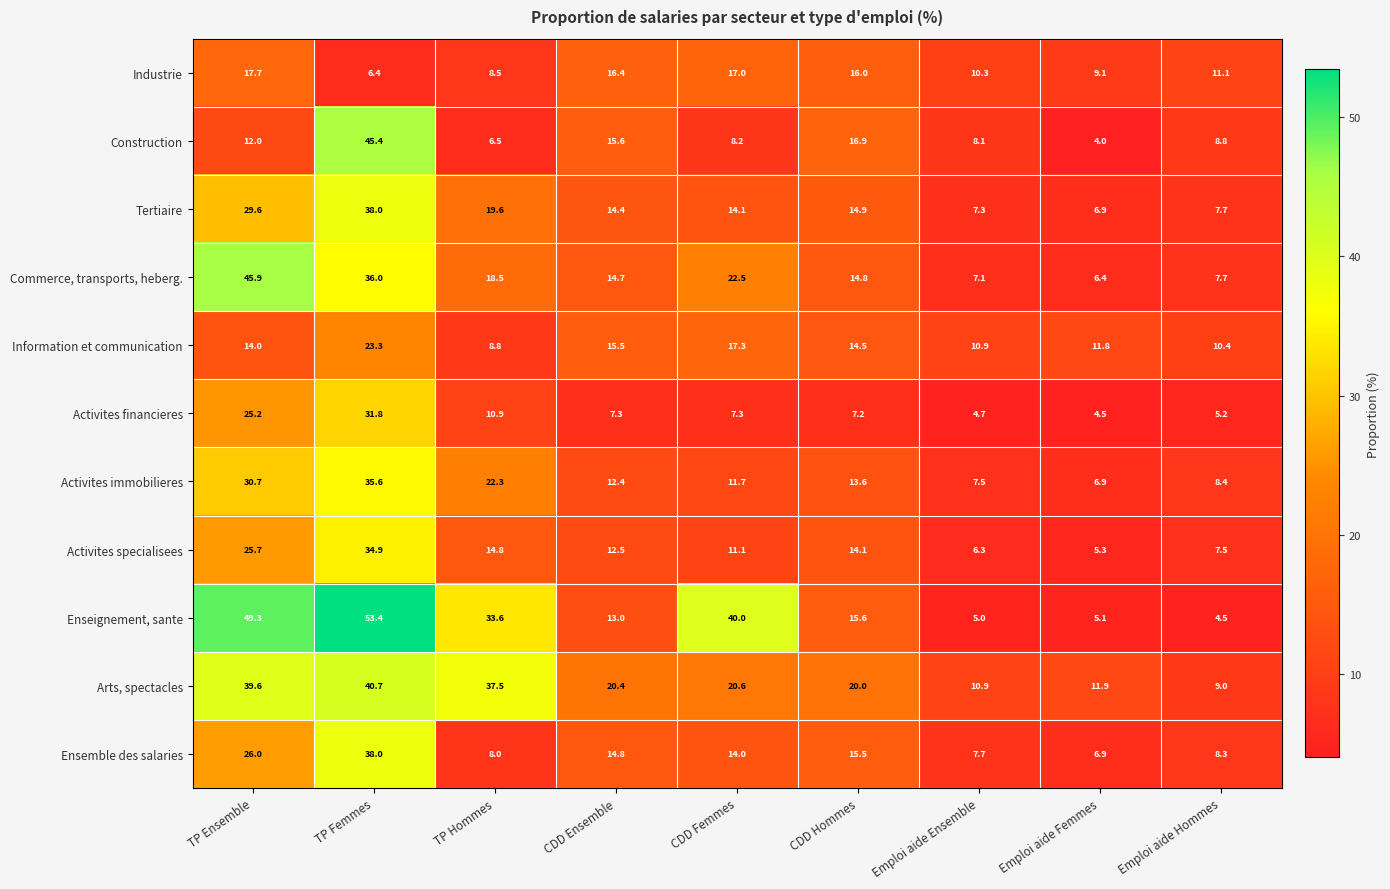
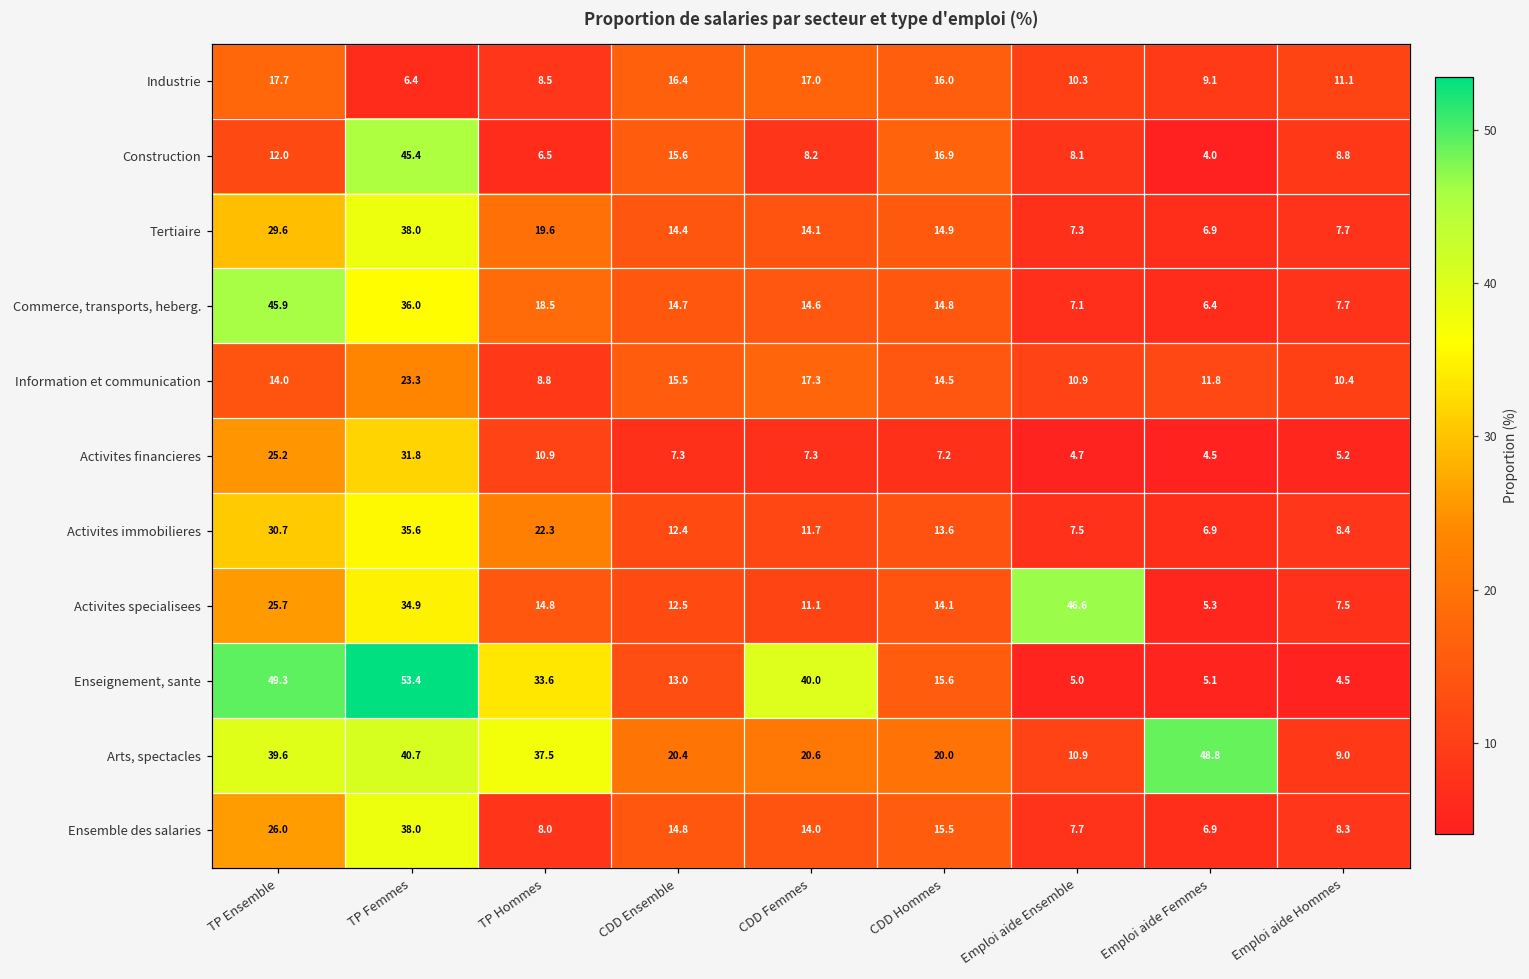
  {
    "Industrie": {
      "TP Ensemble": 17.7,
      "TP Femmes": 6.4,
      "TP Hommes": 8.5,
      "CDD Ensemble": 16.4,
      "CDD Femmes": 17.0,
      "CDD Hommes": 16.0,
      "Emploi aide Ensemble": 10.3,
      "Emploi aide Femmes": 9.1,
      "Emploi aide Hommes": 11.1
    },
    "Construction": {
      "TP Ensemble": 12.0,
      "TP Femmes": 45.4,
      "TP Hommes": 6.5,
      "CDD Ensemble": 15.6,
      "CDD Femmes": 8.2,
      "CDD Hommes": 16.9,
      "Emploi aide Ensemble": 8.1,
      "Emploi aide Femmes": 4.0,
      "Emploi aide Hommes": 8.8
    },
    "Tertiaire": {
      "TP Ensemble": 29.6,
      "TP Femmes": 38.0,
      "TP Hommes": 19.6,
      "CDD Ensemble": 14.4,
      "CDD Femmes": 14.1,
      "CDD Hommes": 14.9,
      "Emploi aide Ensemble": 7.3,
      "Emploi aide Femmes": 6.9,
      "Emploi aide Hommes": 7.7
    },
    "Commerce, transports, heberg.": {
      "TP Ensemble": 45.9,
      "TP Femmes": 36.0,
      "TP Hommes": 18.5,
      "CDD Ensemble": 14.7,
-     "CDD Femmes": 22.5,
+     "CDD Femmes": 14.6,
      "CDD Hommes": 14.8,
      "Emploi aide Ensemble": 7.1,
      "Emploi aide Femmes": 6.4,
      "Emploi aide Hommes": 7.7
    },
    "Information et communication": {
      "TP Ensemble": 14.0,
      "TP Femmes": 23.3,
      "TP Hommes": 8.8,
      "CDD Ensemble": 15.5,
      "CDD Femmes": 17.3,
      "CDD Hommes": 14.5,
      "Emploi aide Ensemble": 10.9,
      "Emploi aide Femmes": 11.8,
      "Emploi aide Hommes": 10.4
    },
    "Activites financieres": {
      "TP Ensemble": 25.2,
      "TP Femmes": 31.8,
      "TP Hommes": 10.9,
      "CDD Ensemble": 7.3,
      "CDD Femmes": 7.3,
      "CDD Hommes": 7.2,
      "Emploi aide Ensemble": 4.7,
      "Emploi aide Femmes": 4.5,
      "Emploi aide Hommes": 5.2
    },
    "Activites immobilieres": {
      "TP Ensemble": 30.7,
      "TP Femmes": 35.6,
      "TP Hommes": 22.3,
      "CDD Ensemble": 12.4,
      "CDD Femmes": 11.7,
      "CDD Hommes": 13.6,
      "Emploi aide Ensemble": 7.5,
      "Emploi aide Femmes": 6.9,
      "Emploi aide Hommes": 8.4
    },
    "Activites specialisees": {
      "TP Ensemble": 25.7,
      "TP Femmes": 34.9,
      "TP Hommes": 14.8,
      "CDD Ensemble": 12.5,
      "CDD Femmes": 11.1,
      "CDD Hommes": 14.1,
-     "Emploi aide Ensemble": 6.3,
+     "Emploi aide Ensemble": 46.6,
      "Emploi aide Femmes": 5.3,
      "Emploi aide Hommes": 7.5
    },
    "Enseignement, sante": {
      "TP Ensemble": 49.3,
      "TP Femmes": 53.4,
      "TP Hommes": 33.6,
      "CDD Ensemble": 13.0,
      "CDD Femmes": 40.0,
      "CDD Hommes": 15.6,
      "Emploi aide Ensemble": 5.0,
      "Emploi aide Femmes": 5.1,
      "Emploi aide Hommes": 4.5
    },
    "Arts, spectacles": {
      "TP Ensemble": 39.6,
      "TP Femmes": 40.7,
      "TP Hommes": 37.5,
      "CDD Ensemble": 20.4,
      "CDD Femmes": 20.6,
      "CDD Hommes": 20.0,
      "Emploi aide Ensemble": 10.9,
-     "Emploi aide Femmes": 11.9,
+     "Emploi aide Femmes": 48.8,
      "Emploi aide Hommes": 9.0
    },
    "Ensemble des salaries": {
      "TP Ensemble": 26.0,
      "TP Femmes": 38.0,
      "TP Hommes": 8.0,
      "CDD Ensemble": 14.8,
      "CDD Femmes": 14.0,
      "CDD Hommes": 15.5,
      "Emploi aide Ensemble": 7.7,
      "Emploi aide Femmes": 6.9,
      "Emploi aide Hommes": 8.3
    }
  }
